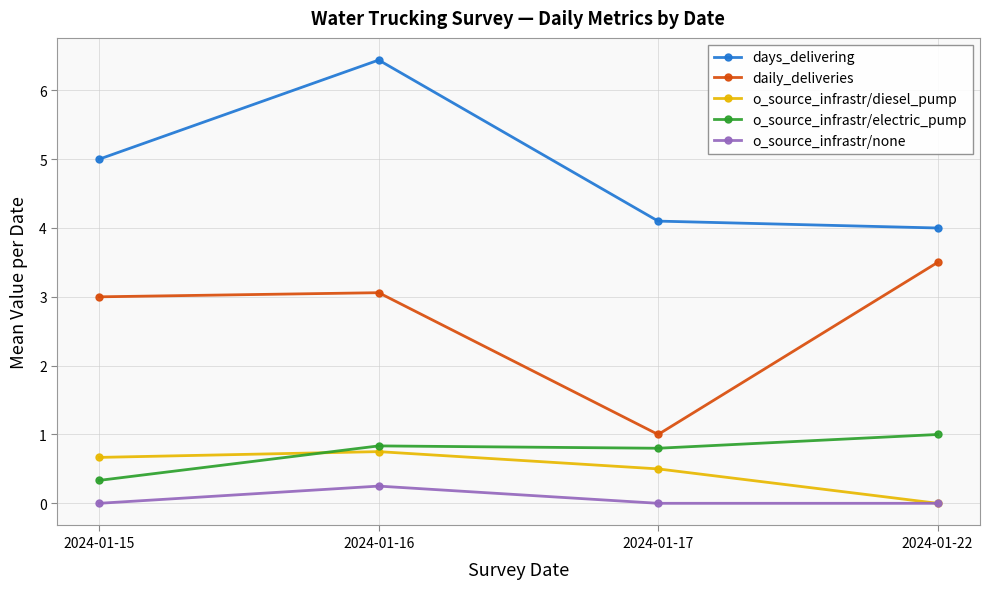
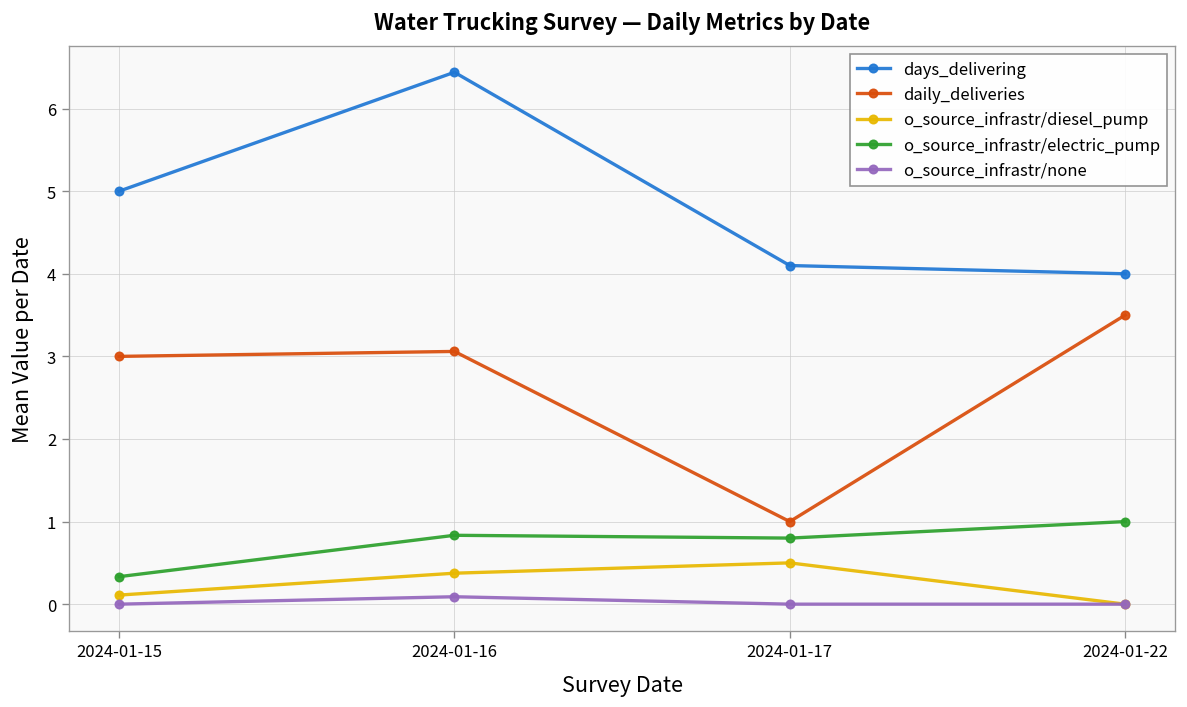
  {
    "days_delivering": {
      "2024-01-15": 5.0,
      "2024-01-16": 6.4,
      "2024-01-17": 4.1,
      "2024-01-22": 4.0
    },
    "daily_deliveries": {
      "2024-01-15": 3.0,
      "2024-01-16": 3.1,
      "2024-01-17": 1.0,
      "2024-01-22": 3.5
    },
    "o_source_infrastr/diesel_pump": {
-     "2024-01-15": 0.7,
-     "2024-01-16": 0.8,
+     "2024-01-15": 0.1,
+     "2024-01-16": 0.4,
      "2024-01-17": 0.5
    },
    "o_source_infrastr/electric_pump": {
      "2024-01-15": 0.3,
      "2024-01-16": 0.8,
      "2024-01-17": 0.8,
      "2024-01-22": 1.0
    },
    "o_source_infrastr/none": {
      "2024-01-15": 0.0,
-     "2024-01-16": 0.3,
+     "2024-01-16": 0.1,
      "2024-01-17": 0.0
    }
  }
